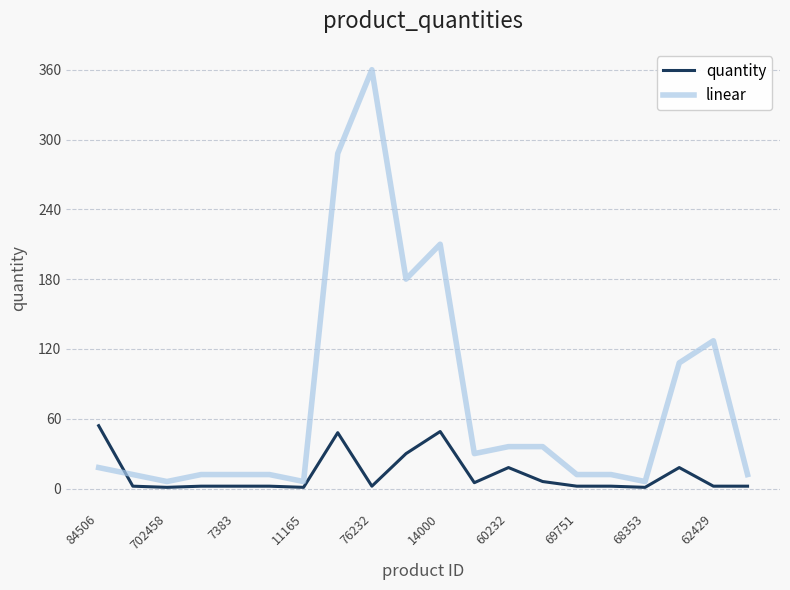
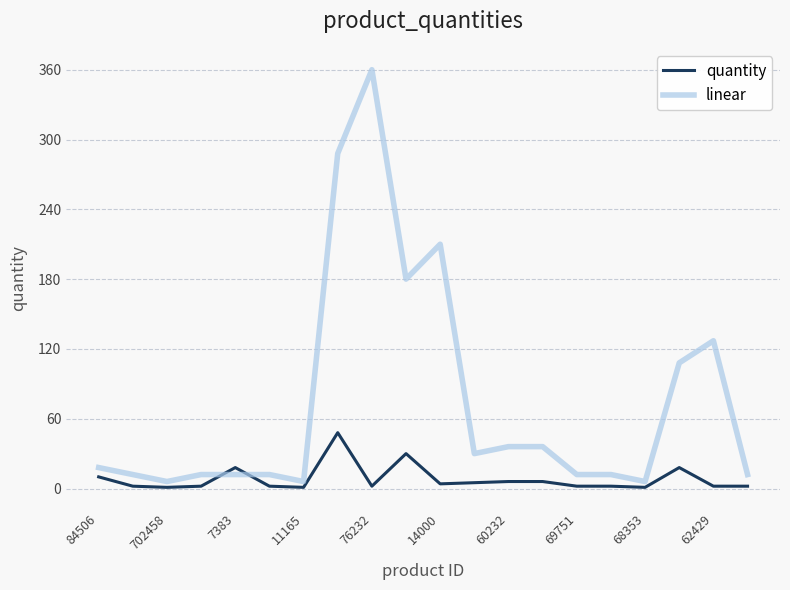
  {
    "quantity": {
-     "84506": 54,
+     "84506": 10,
      "702458": 1,
-     "7383": 2,
+     "7383": 18,
      "11165": 1,
      "76232": 2,
-     "14000": 49,
-     "60232": 18,
+     "14000": 4,
+     "60232": 6,
      "69751": 2,
      "68353": 1,
      "62429": 2
    },
    "linear": {
      "84506": 18,
      "702458": 6,
      "7383": 12,
      "11165": 6,
      "76232": 360,
      "14000": 210,
      "60232": 36,
      "69751": 12,
      "68353": 6,
      "62429": 127
    }
  }
